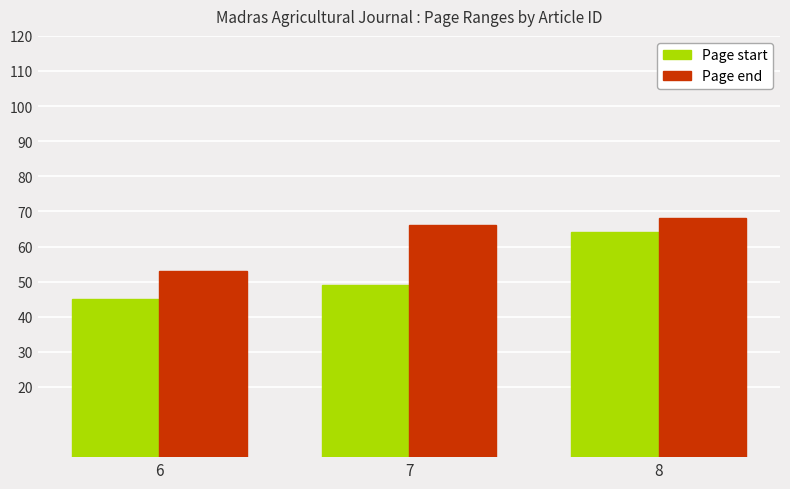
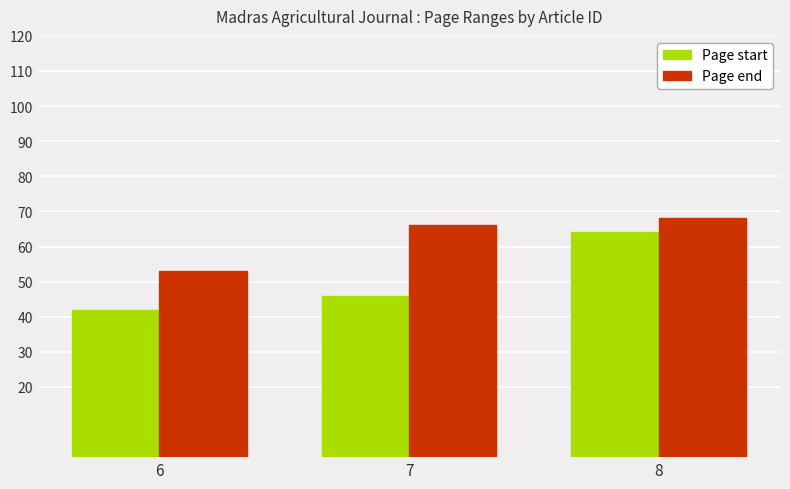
  {
    "Page start": {
-     "6": 45,
-     "7": 49,
+     "6": 42,
+     "7": 46,
      "8": 64
    },
    "Page end": {
      "6": 53,
      "7": 66,
      "8": 68
    }
  }
